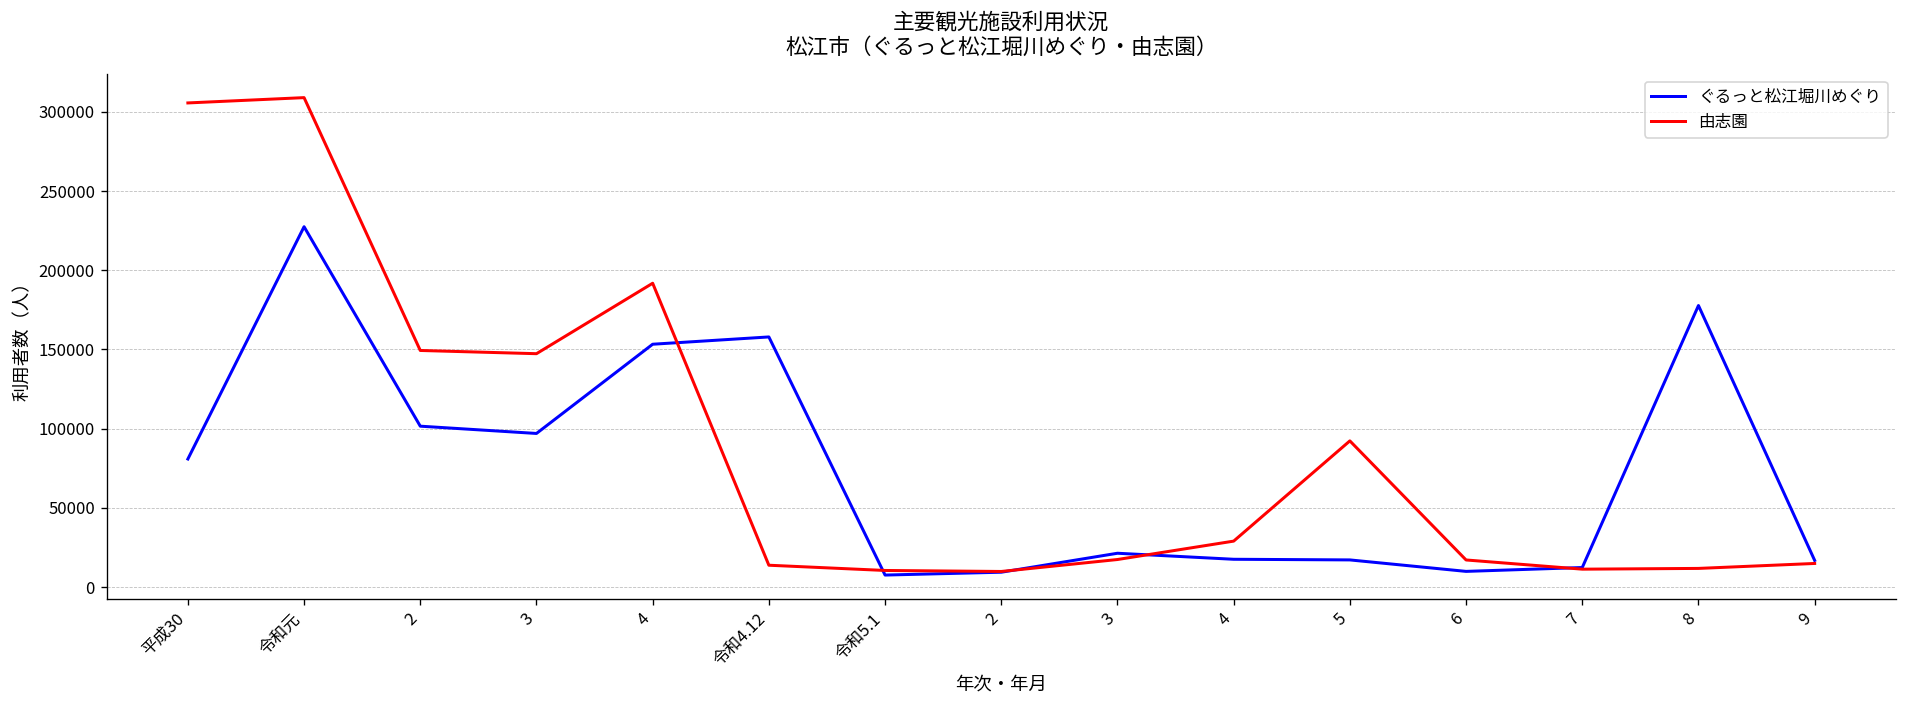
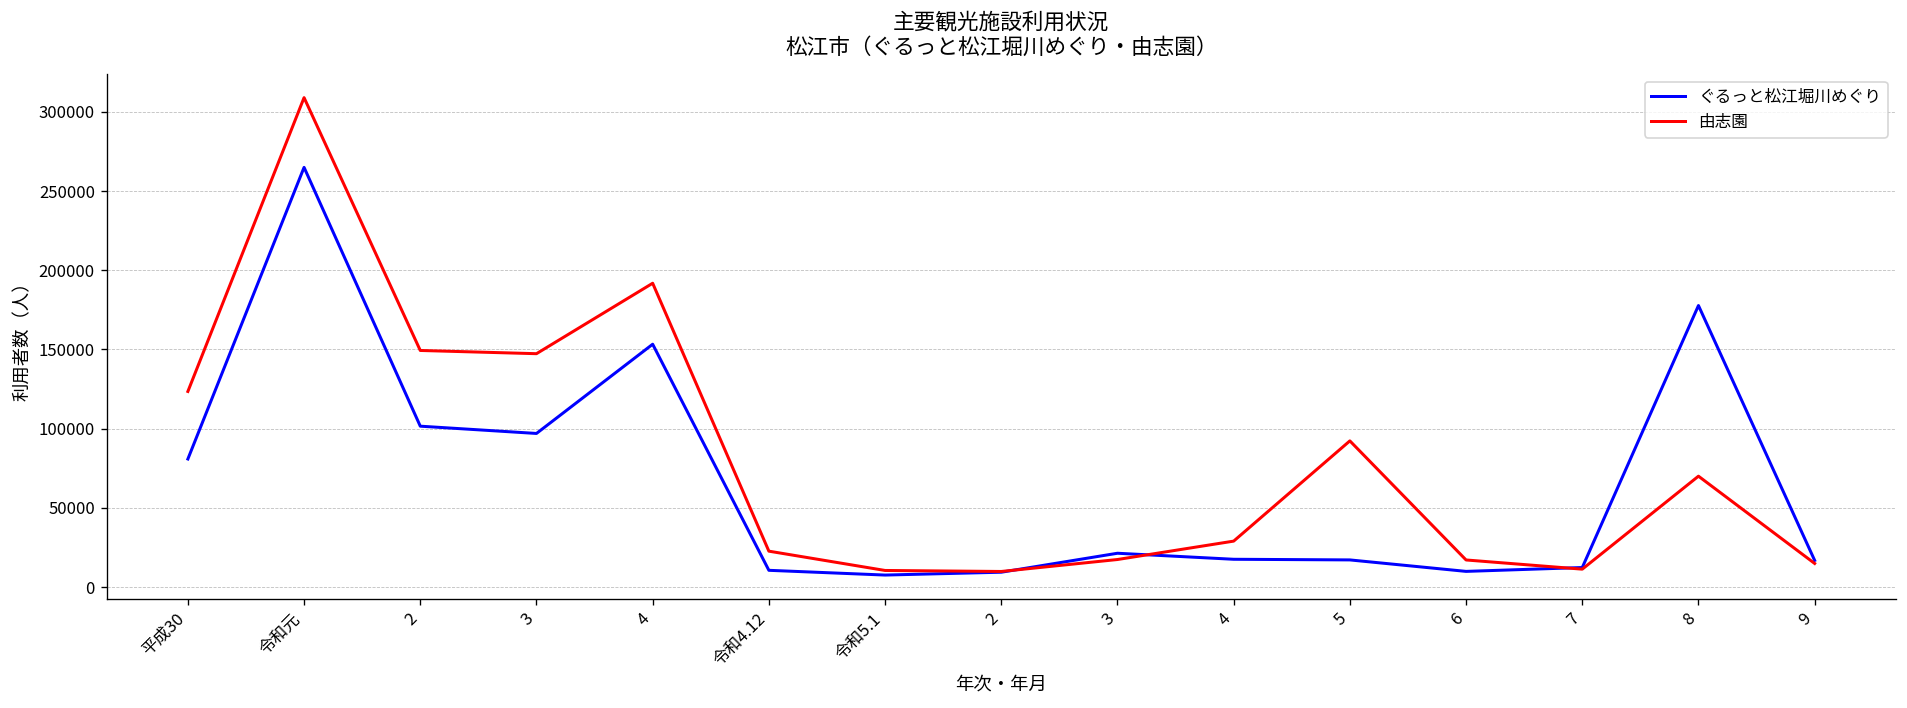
  {
    "ぐるっと松江堀川めぐり": {
      "平成30": 81000,
-     "令和元": 227000,
-     "令和4.12": 158000,
+     "令和元": 265000,
+     "令和4.12": 11000,
      "令和5.1": 8000,
      "5": 17000,
      "6": 10000,
      "8": 178000,
      "9": 17000
    },
    "由志園": {
-     "平成30": 306000,
+     "平成30": 123000,
      "令和元": 309000,
-     "令和4.12": 14000,
+     "令和4.12": 23000,
      "令和5.1": 10000,
      "5": 92000,
      "6": 17000,
-     "8": 12000,
+     "8": 70000,
      "9": 15000
    }
  }
